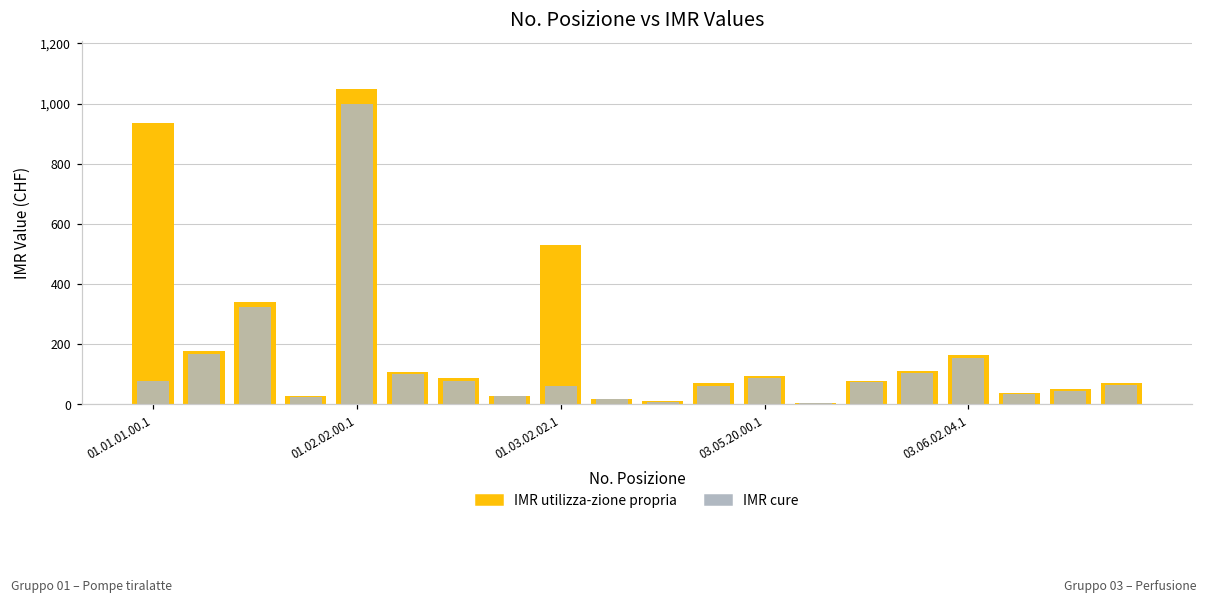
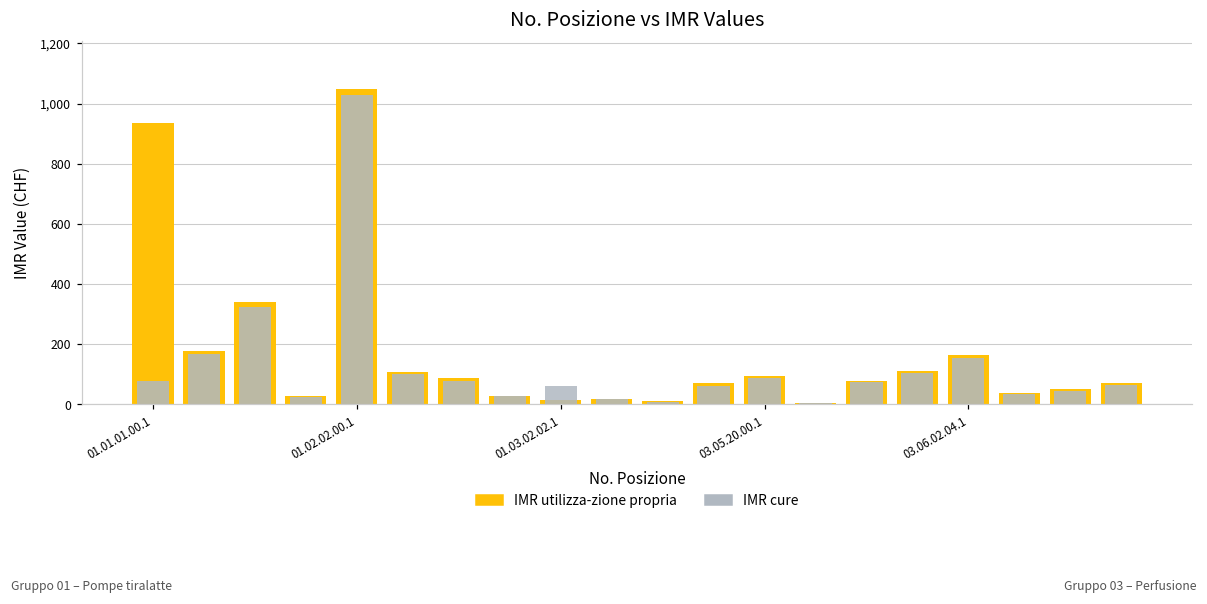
  {
    "IMR utilizza-zione propria": {
      "01.01.01.00.1": "940",
      "01.02.02.00.1": "1,050",
-     "01.03.02.02.1": "530",
+     "01.03.02.02.1": "10",
      "03.05.20.00.1": "90",
      "03.06.02.04.1": "160"
    },
    "IMR cure": {
-     "01.02.02.00.1": "1,000"
+     "01.02.02.00.1": "1,030"
    }
  }
